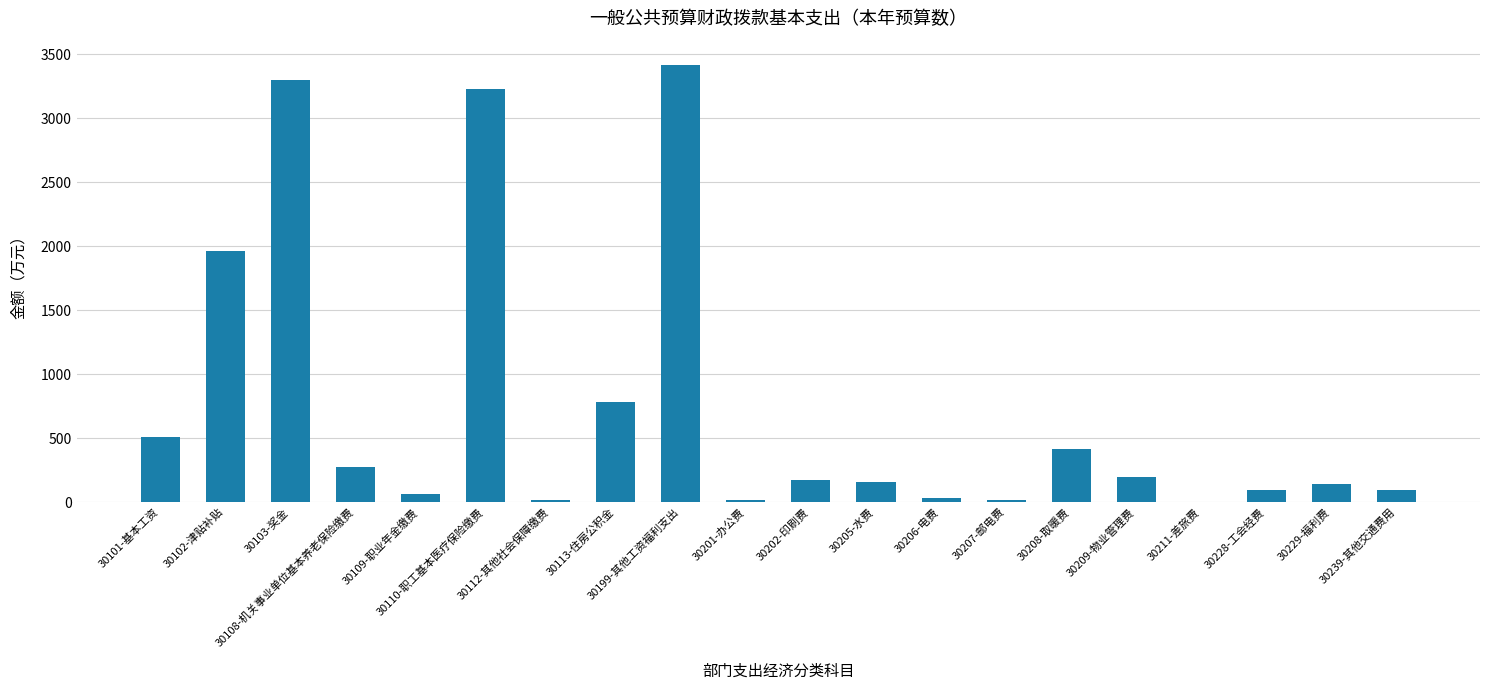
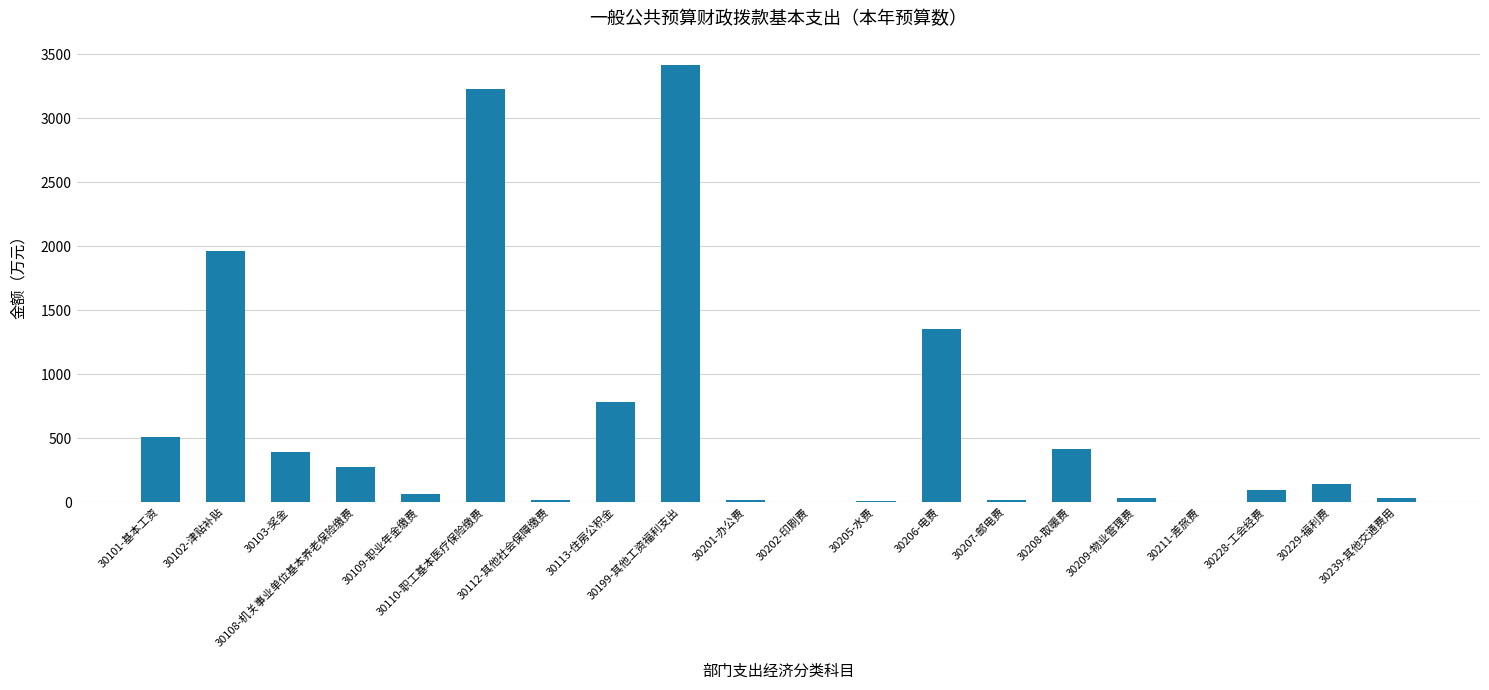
  {
    "30101-基本工资": 510,
    "30102-津贴补贴": 1960,
-   "30103-奖金": 3300,
+   "30103-奖金": 390,
    "30108-机关事业单位基本养老保险缴费": 270,
    "30109-职业年金缴费": 60,
    "30110-职工基本医疗保险缴费": 3230,
    "30113-住房公积金": 780,
    "30199-其他工资福利支出": 3410,
-   "30202-印刷费": 170,
-   "30205-水费": 160,
-   "30206-电费": 30,
+   "30202-印刷费": 0,
+   "30205-水费": 10,
+   "30206-电费": 1360,
    "30208-取暖费": 410,
-   "30209-物业管理费": 200,
+   "30209-物业管理费": 30,
    "30228-工会经费": 100,
    "30229-福利费": 140,
-   "30239-其他交通费用": 100
+   "30239-其他交通费用": 30
  }
